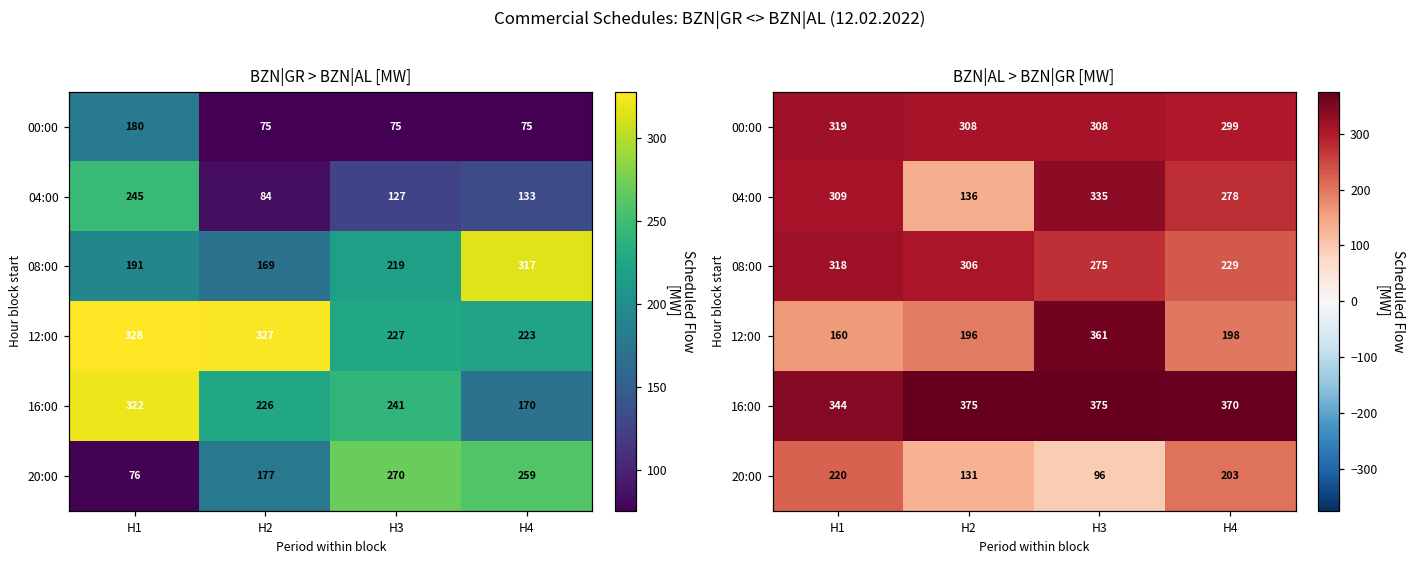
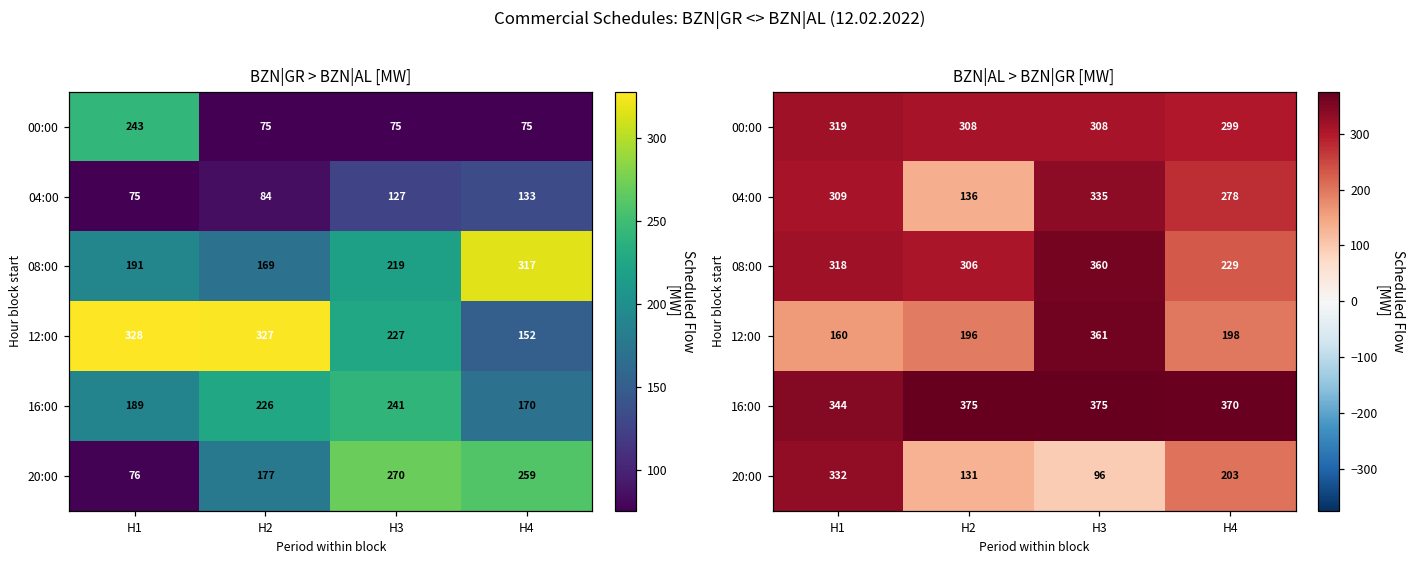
  {
    "BZN|GR > BZN|AL [MW]": {
      "00:00": {
-       "H1": 180,
+       "H1": 243,
        "H2": 75,
        "H3": 75,
        "H4": 75
      },
      "04:00": {
-       "H1": 245,
+       "H1": 75,
        "H2": 84,
        "H3": 127,
        "H4": 133
      },
      "08:00": {
        "H1": 191,
        "H2": 169,
        "H3": 219,
        "H4": 317
      },
      "12:00": {
        "H1": 328,
        "H2": 327,
        "H3": 227,
-       "H4": 223
+       "H4": 152
      },
      "16:00": {
-       "H1": 322,
+       "H1": 189,
        "H2": 226,
        "H3": 241,
        "H4": 170
      },
      "20:00": {
        "H1": 76,
        "H2": 177,
        "H3": 270,
        "H4": 259
      }
    },
    "BZN|AL > BZN|GR [MW]": {
      "00:00": {
        "H1": 319,
        "H2": 308,
        "H3": 308,
        "H4": 299
      },
      "04:00": {
        "H1": 309,
        "H2": 136,
        "H3": 335,
        "H4": 278
      },
      "08:00": {
        "H1": 318,
        "H2": 306,
-       "H3": 275,
+       "H3": 360,
        "H4": 229
      },
      "12:00": {
        "H1": 160,
        "H2": 196,
        "H3": 361,
        "H4": 198
      },
      "16:00": {
        "H1": 344,
        "H2": 375,
        "H3": 375,
        "H4": 370
      },
      "20:00": {
-       "H1": 220,
+       "H1": 332,
        "H2": 131,
        "H3": 96,
        "H4": 203
      }
    }
  }
